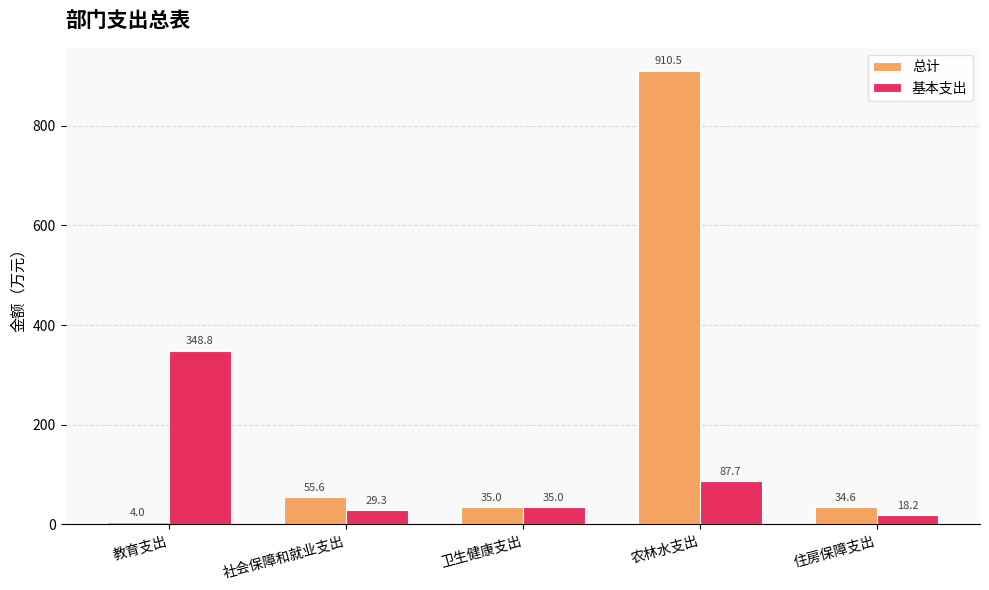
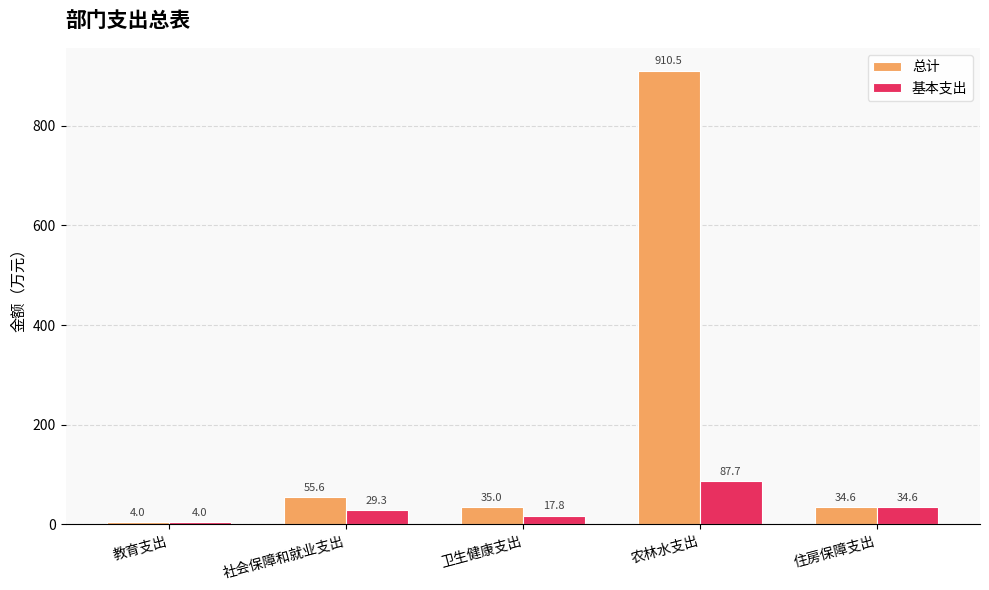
  {
    "总计": {
      "教育支出": 4.0,
      "社会保障和就业支出": 55.6,
      "卫生健康支出": 35.0,
      "农林水支出": 910.5,
      "住房保障支出": 34.6
    },
    "基本支出": {
-     "教育支出": 348.8,
+     "教育支出": 4.0,
      "社会保障和就业支出": 29.3,
-     "卫生健康支出": 35.0,
+     "卫生健康支出": 17.8,
      "农林水支出": 87.7,
-     "住房保障支出": 18.2
+     "住房保障支出": 34.6
    }
  }
